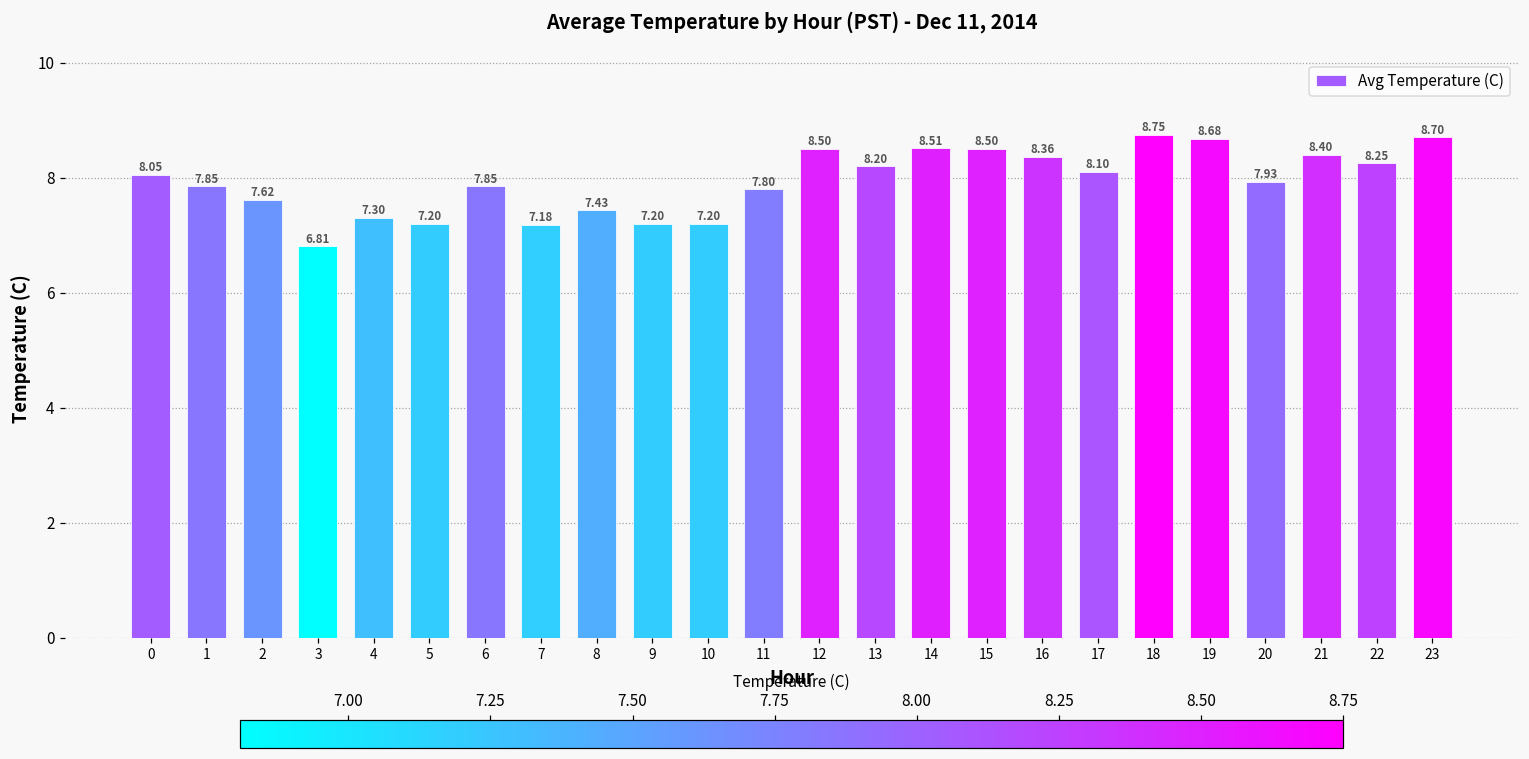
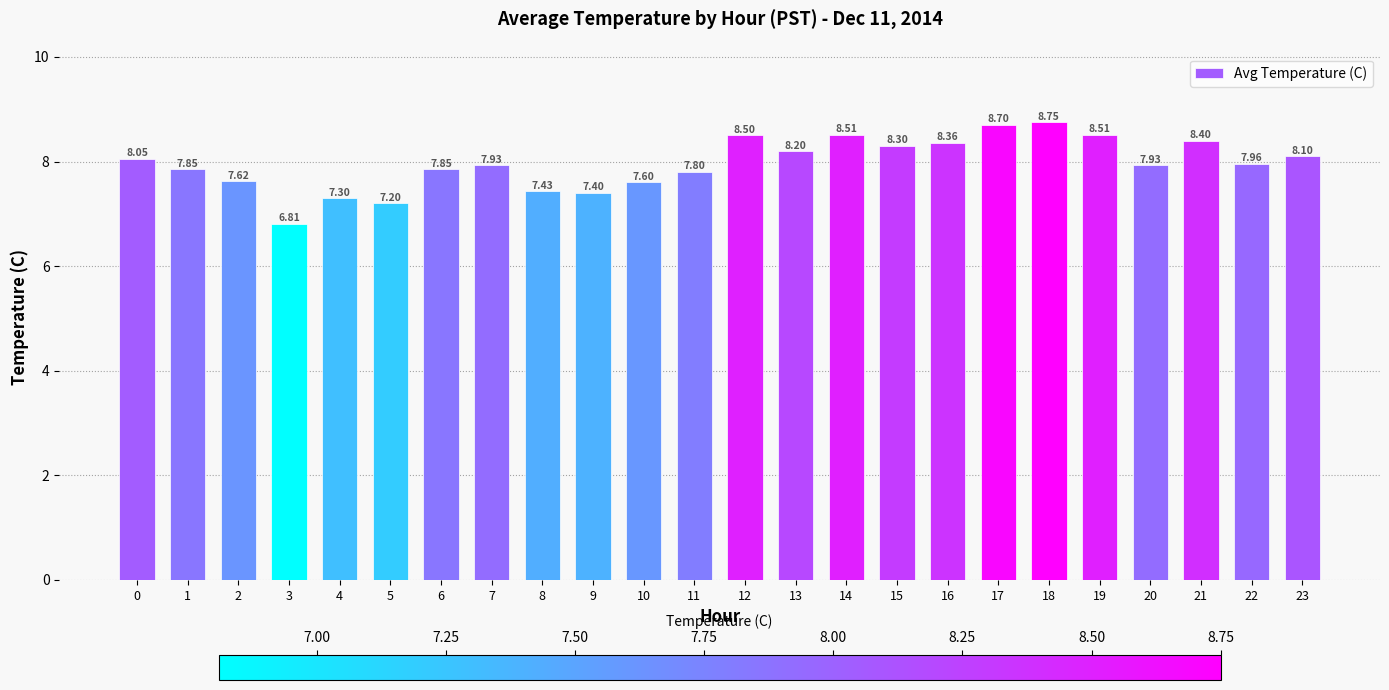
  {
    "0": 8.05,
    "1": 7.85,
    "2": 7.62,
    "3": 6.81,
    "4": 7.30,
    "5": 7.20,
    "6": 7.85,
-   "7": 7.18,
+   "7": 7.93,
    "8": 7.43,
-   "9": 7.20,
-   "10": 7.20,
+   "9": 7.40,
+   "10": 7.60,
    "11": 7.80,
    "12": 8.50,
    "13": 8.20,
    "14": 8.51,
-   "15": 8.50,
+   "15": 8.30,
    "16": 8.36,
-   "17": 8.10,
+   "17": 8.70,
    "18": 8.75,
-   "19": 8.68,
+   "19": 8.51,
    "20": 7.93,
    "21": 8.40,
-   "22": 8.25,
-   "23": 8.70
+   "22": 7.96,
+   "23": 8.10
  }
